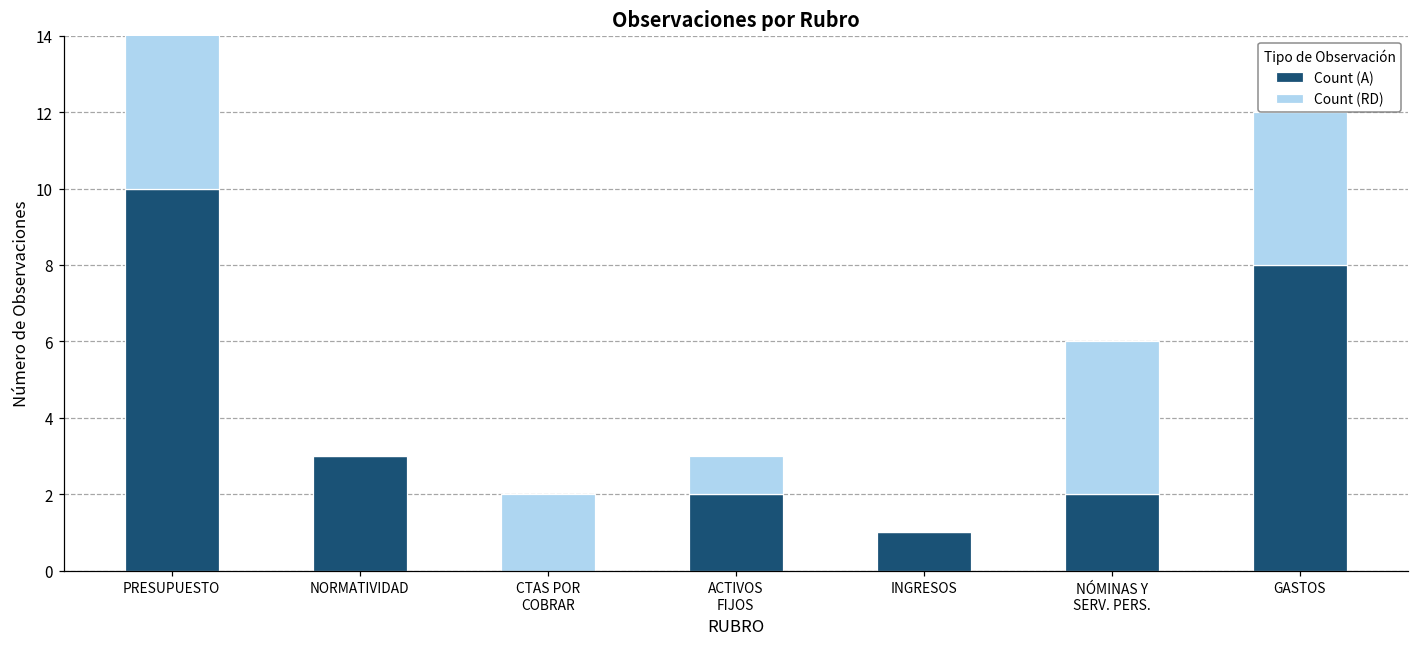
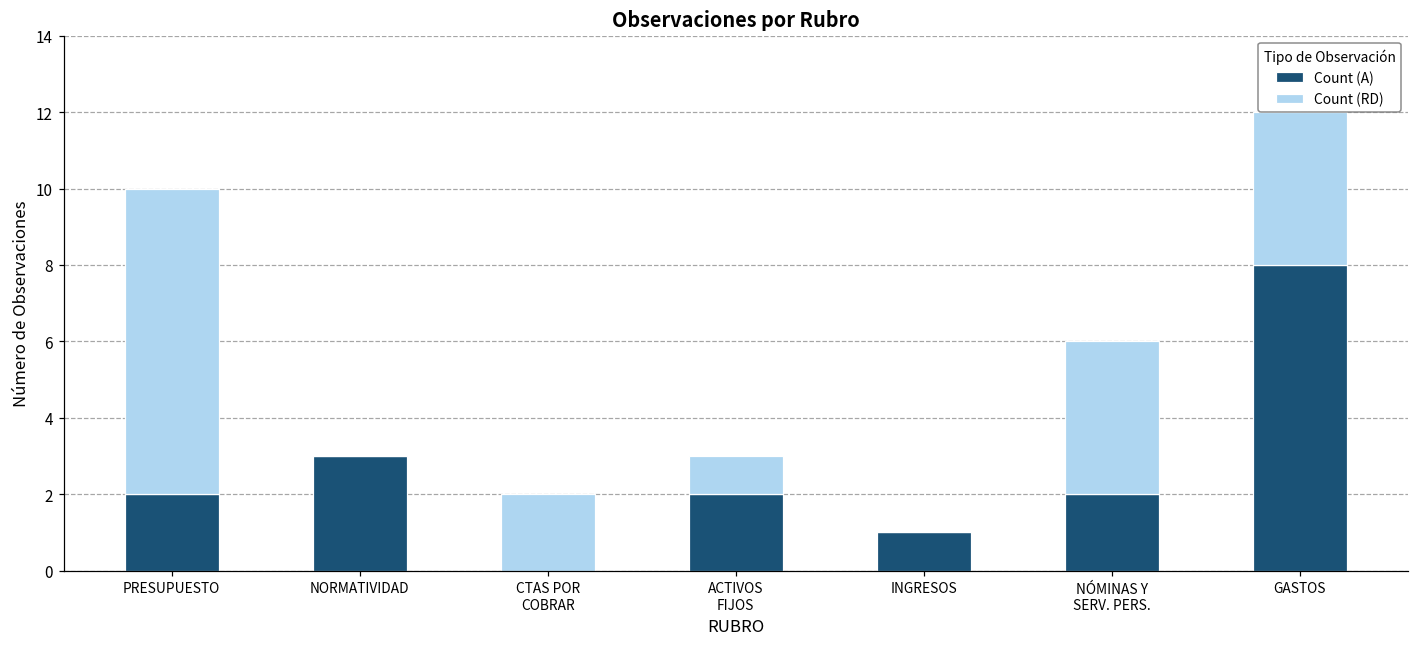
  {
    "Count (A)": {
-     "PRESUPUESTO": 10,
+     "PRESUPUESTO": 2,
      "NORMATIVIDAD": 3,
      "CTAS POR COBRAR": 0,
      "ACTIVOS FIJOS": 2,
      "INGRESOS": 1,
      "NÓMINAS Y SERV. PERS.": 2,
      "GASTOS": 8
    },
    "Count (RD)": {
      "NORMATIVIDAD": 0,
      "CTAS POR COBRAR": 2,
      "ACTIVOS FIJOS": 1,
      "INGRESOS": 0,
      "NÓMINAS Y SERV. PERS.": 4,
      "GASTOS": 4
    }
  }
